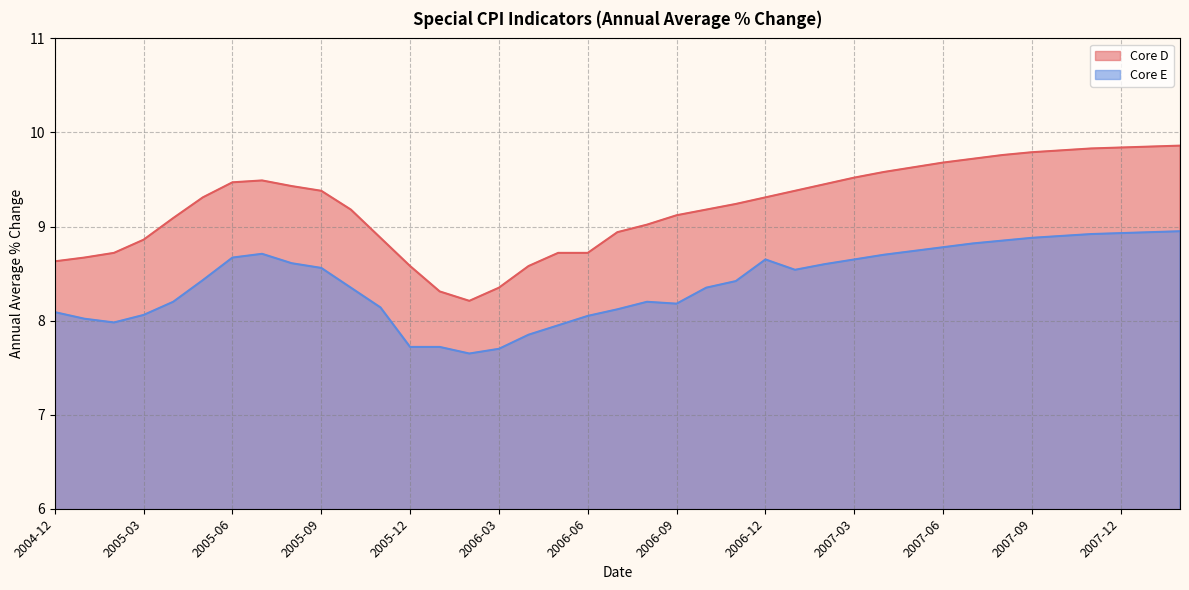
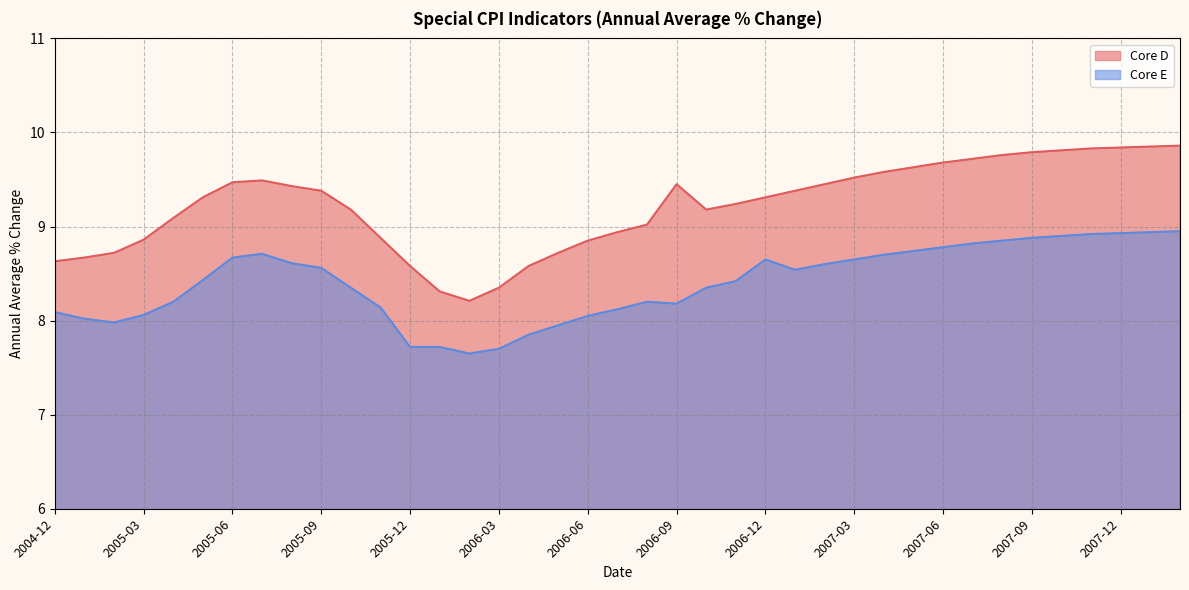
  {
    "Core D": {
      "2004-12": 8.6,
      "2005-03": 8.9,
      "2005-06": 9.5,
      "2005-09": 9.4,
      "2005-12": 8.6,
      "2006-03": 8.4,
-     "2006-06": 8.7,
-     "2006-09": 9.1,
+     "2006-06": 8.9,
+     "2006-09": 9.5,
      "2006-12": 9.3,
      "2007-03": 9.5,
      "2007-06": 9.7,
      "2007-09": 9.8,
      "2007-12": 9.8
    },
    "Core E": {
      "2004-12": 8.1,
      "2005-03": 8.1,
      "2005-06": 8.7,
      "2005-09": 8.6,
      "2005-12": 7.7,
      "2006-03": 7.7,
      "2006-06": 8.1,
      "2006-09": 8.2,
      "2006-12": 8.7,
      "2007-03": 8.7,
      "2007-06": 8.8,
      "2007-09": 8.9,
      "2007-12": 8.9
    }
  }
